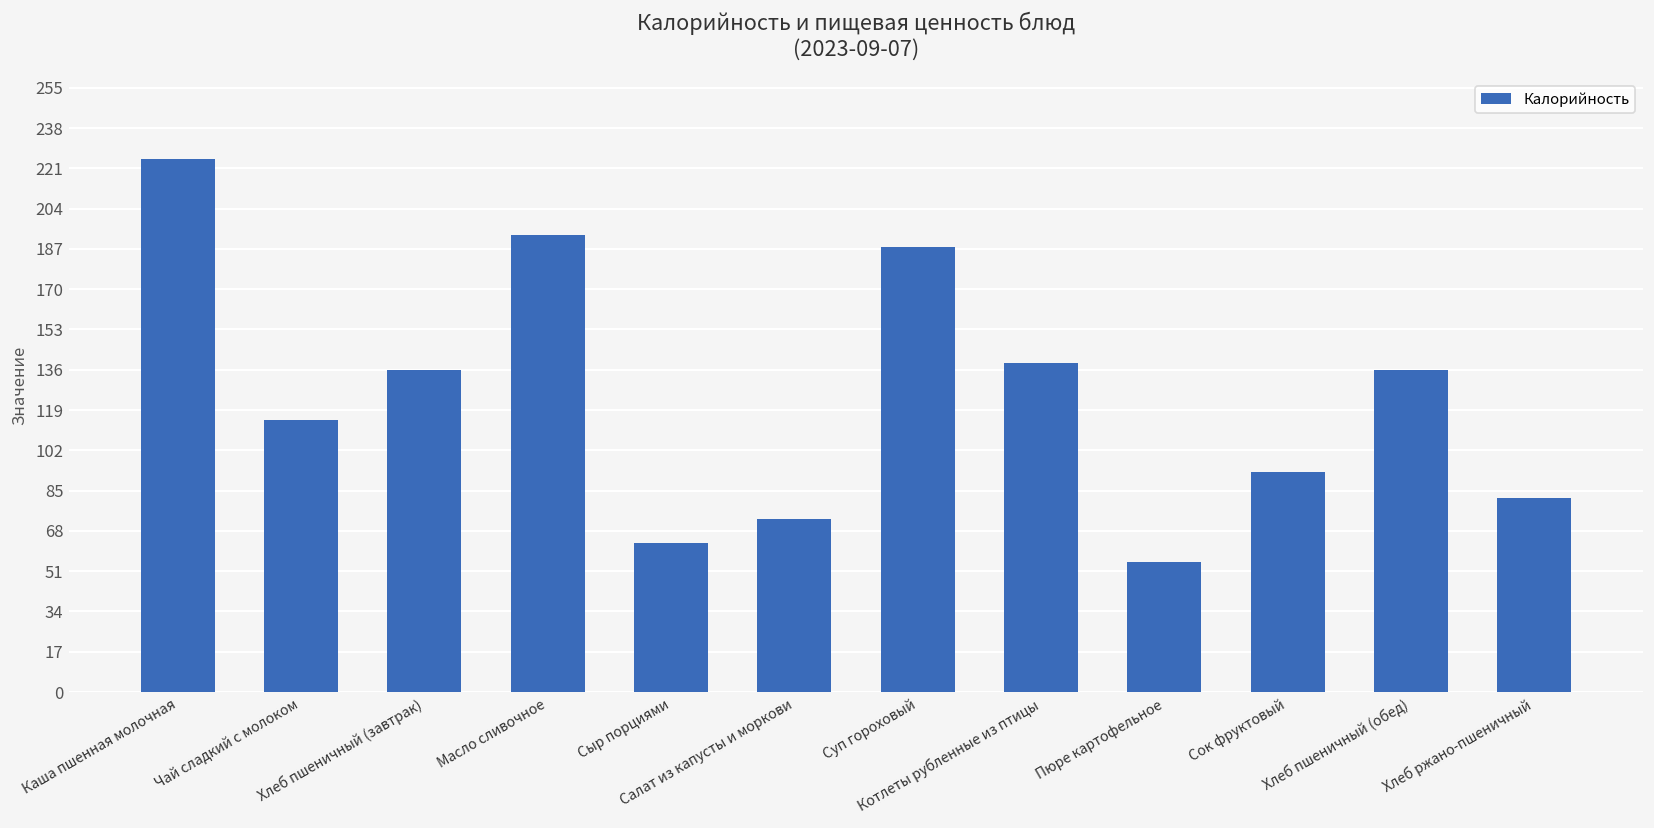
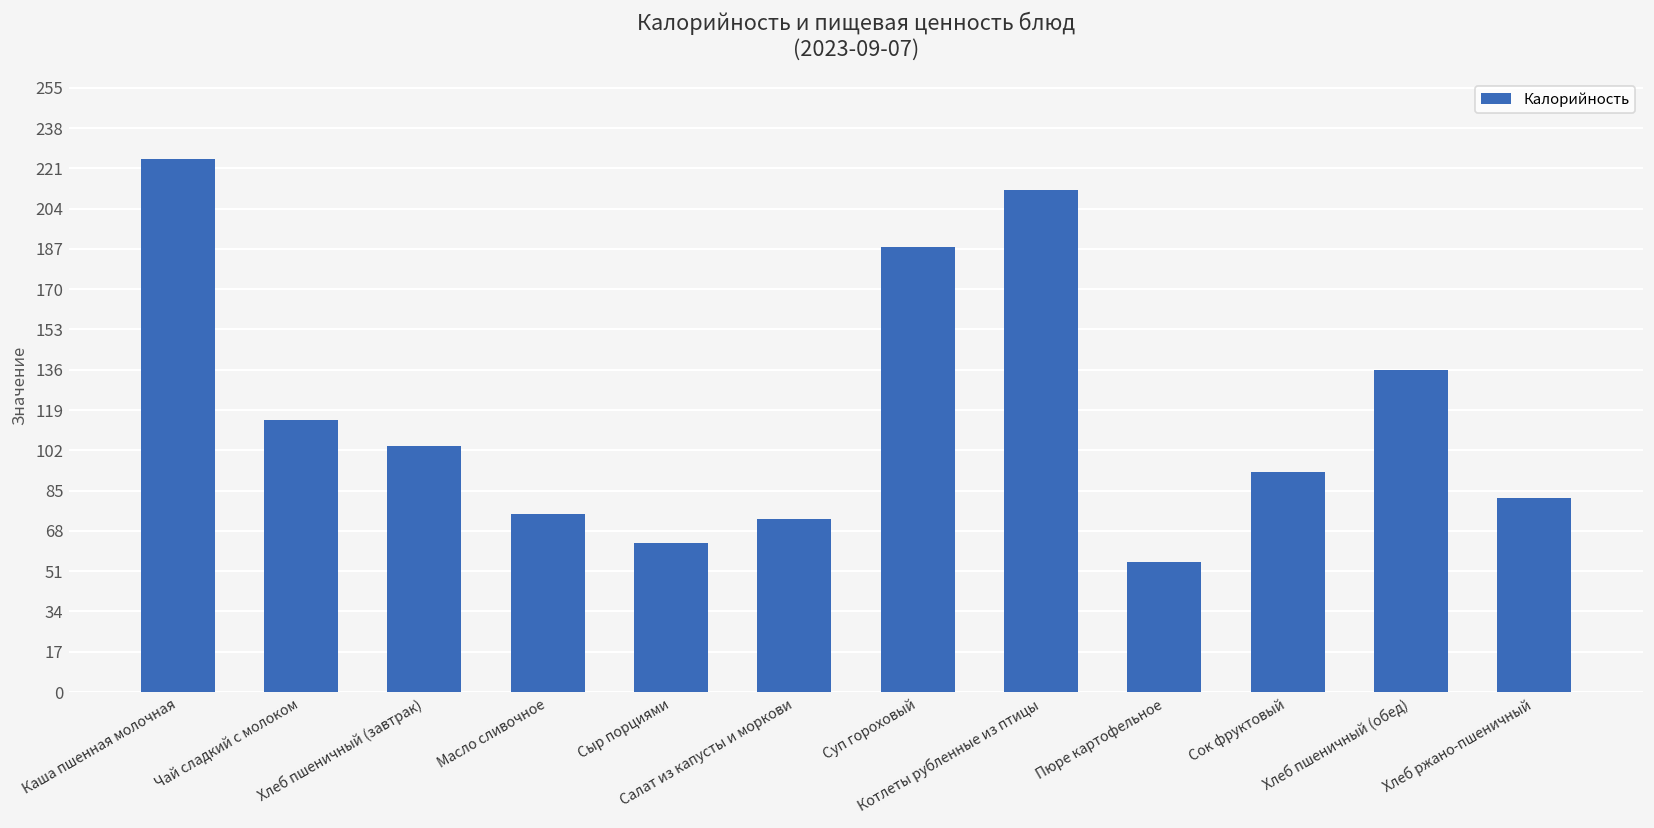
  {
    "Каша пшенная молочная": 225,
    "Чай сладкий с молоком": 115,
-   "Хлеб пшеничный (завтрак)": 136,
-   "Масло сливочное": 193,
+   "Хлеб пшеничный (завтрак)": 104,
+   "Масло сливочное": 75,
    "Сыр порциями": 63,
    "Салат из капусты и моркови": 73,
    "Суп гороховый": 188,
-   "Котлеты рубленные из птицы": 139,
+   "Котлеты рубленные из птицы": 212,
    "Пюре картофельное": 55,
    "Сок фруктовый": 93,
    "Хлеб пшеничный (обед)": 136,
    "Хлеб ржано-пшеничный": 82
  }
